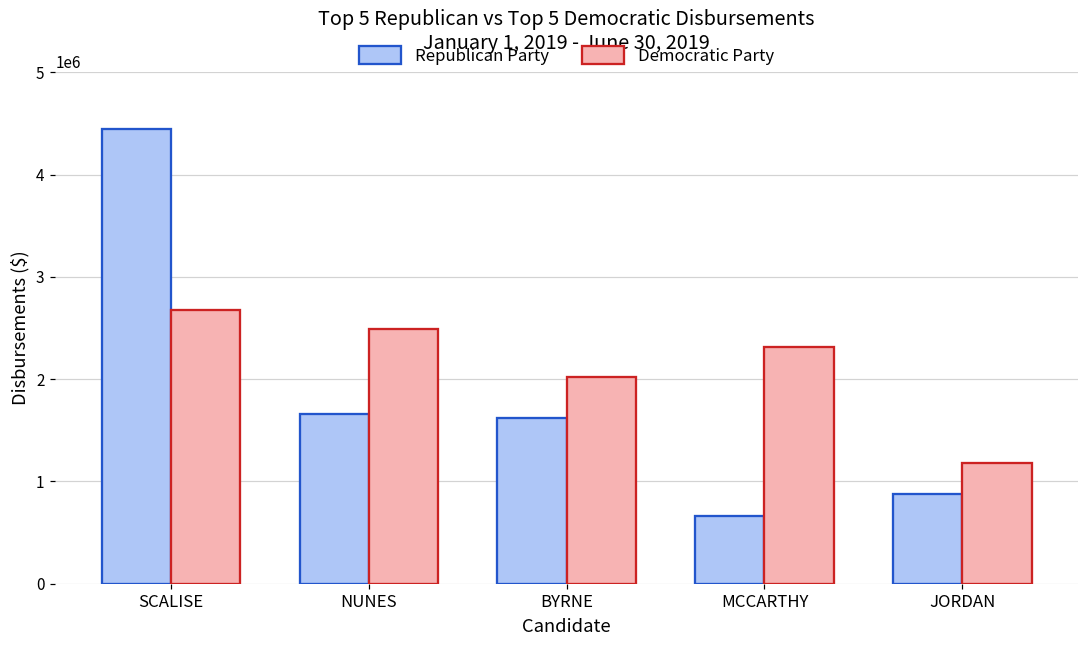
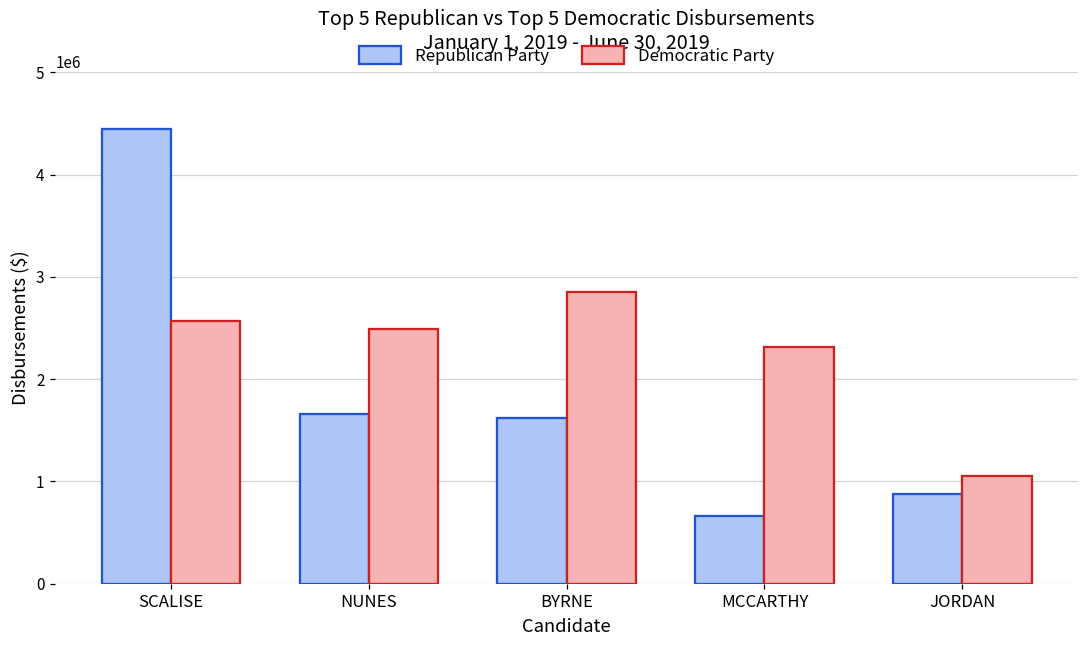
  {
    "Republican Party": {
      "SCALISE": 4400000,
      "NUNES": 1700000,
      "BYRNE": 1600000,
      "MCCARTHY": 700000,
      "JORDAN": 900000
    },
    "Democratic Party": {
-     "SCALISE": 2700000,
+     "SCALISE": 2600000,
      "NUNES": 2500000,
-     "BYRNE": 2000000,
+     "BYRNE": 2800000,
      "MCCARTHY": 2300000,
-     "JORDAN": 1200000
+     "JORDAN": 1100000
    }
  }
